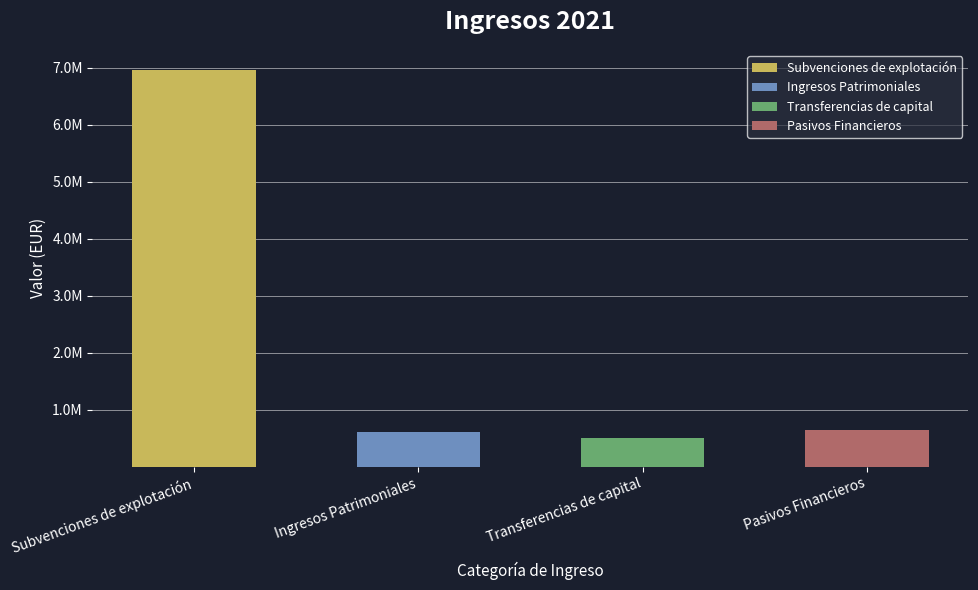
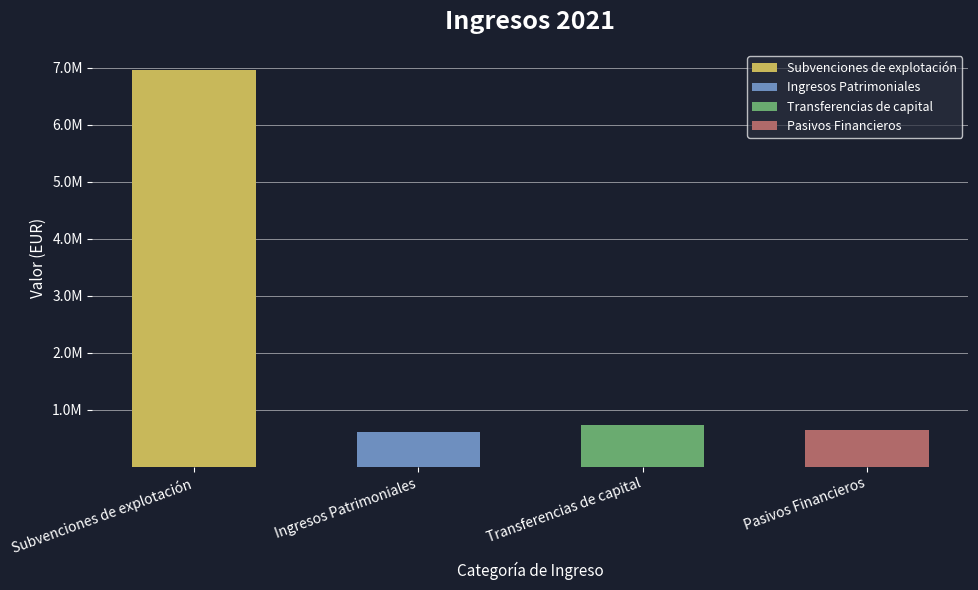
  {
    "Subvenciones de explotación": 7000000,
    "Ingresos Patrimoniales": 600000,
-   "Transferencias de capital": 500000,
+   "Transferencias de capital": 700000,
    "Pasivos Financieros": 600000
  }
